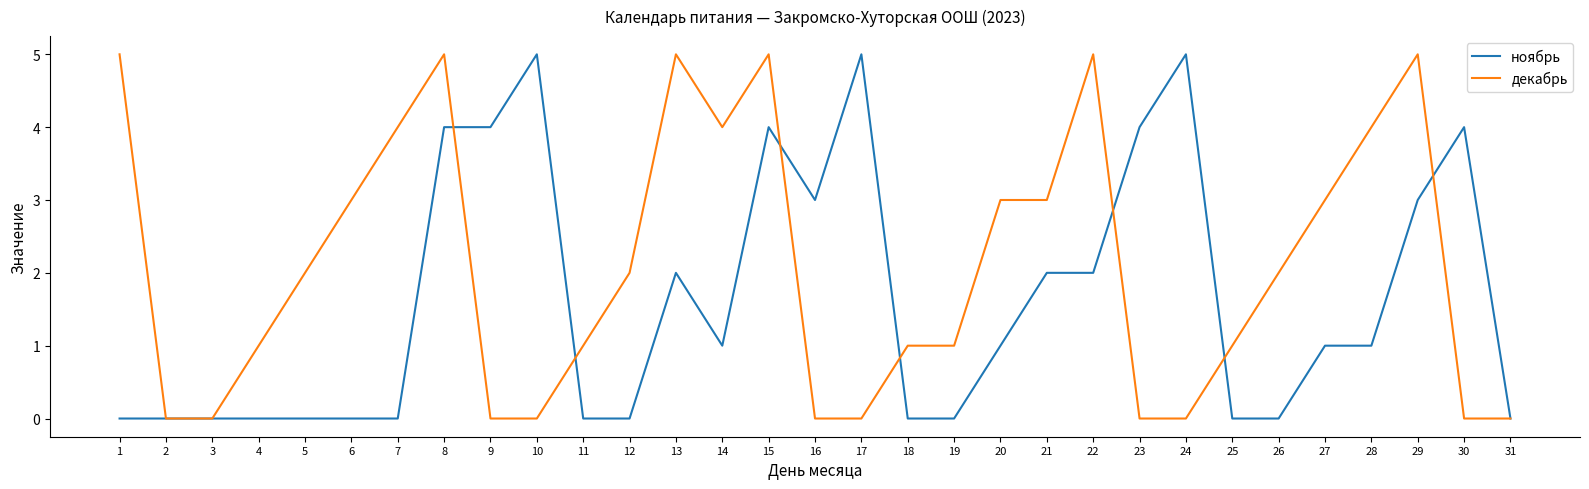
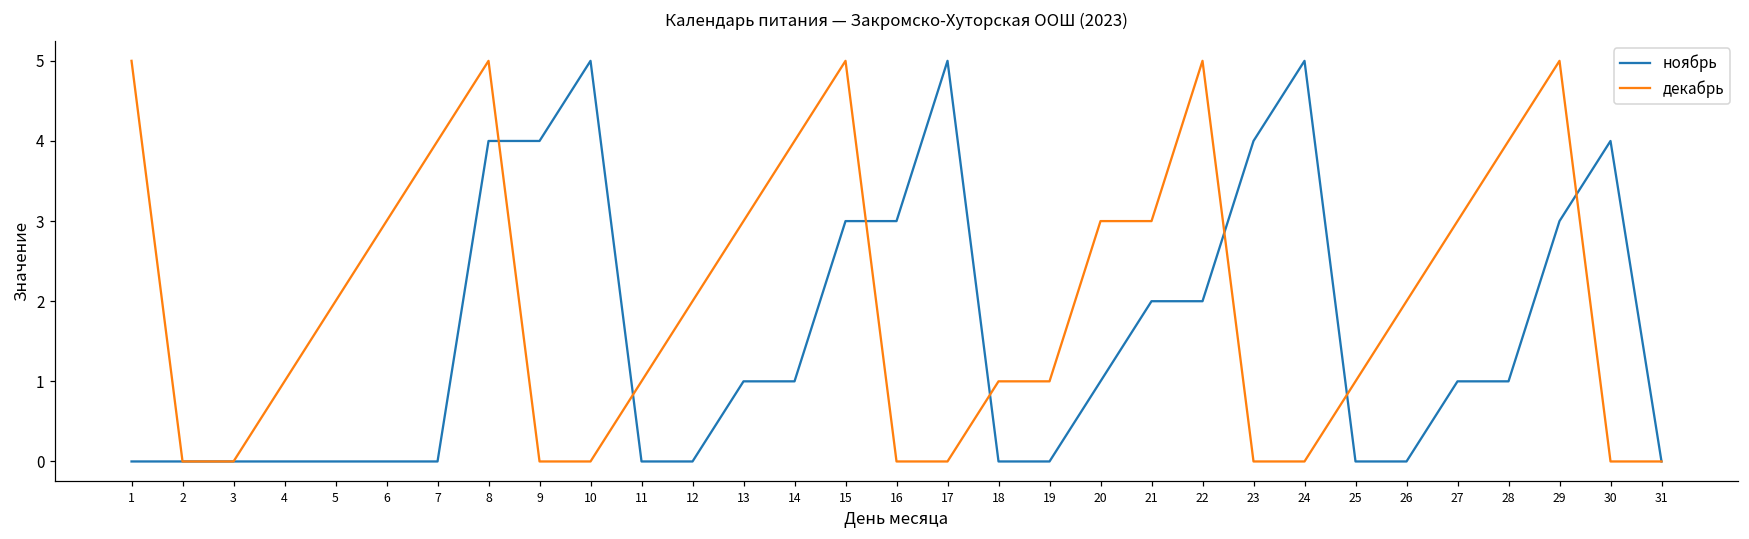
  {
    "ноябрь": {
      "1": 0,
      "4": 0,
      "5": 0,
      "6": 0,
      "7": 0,
      "8": 4,
      "9": 4,
      "10": 5,
      "11": 0,
      "12": 0,
-     "13": 2,
+     "13": 1,
      "14": 1,
-     "15": 4,
+     "15": 3,
      "16": 3,
      "17": 5,
      "18": 0,
      "19": 0,
      "20": 1,
      "21": 2,
      "22": 2,
      "23": 4,
      "24": 5,
      "25": 0,
      "26": 0,
      "27": 1,
      "28": 1,
      "29": 3,
      "30": 4
    },
    "декабрь": {
      "1": 5,
      "4": 1,
      "5": 2,
      "6": 3,
      "7": 4,
      "8": 5,
      "9": 0,
      "10": 0,
      "11": 1,
      "12": 2,
-     "13": 5,
+     "13": 3,
      "14": 4,
      "15": 5,
      "16": 0,
      "17": 0,
      "18": 1,
      "19": 1,
      "20": 3,
      "21": 3,
      "22": 5,
      "23": 0,
      "24": 0,
      "25": 1,
      "26": 2,
      "27": 3,
      "28": 4,
      "29": 5,
      "30": 0
    }
  }
